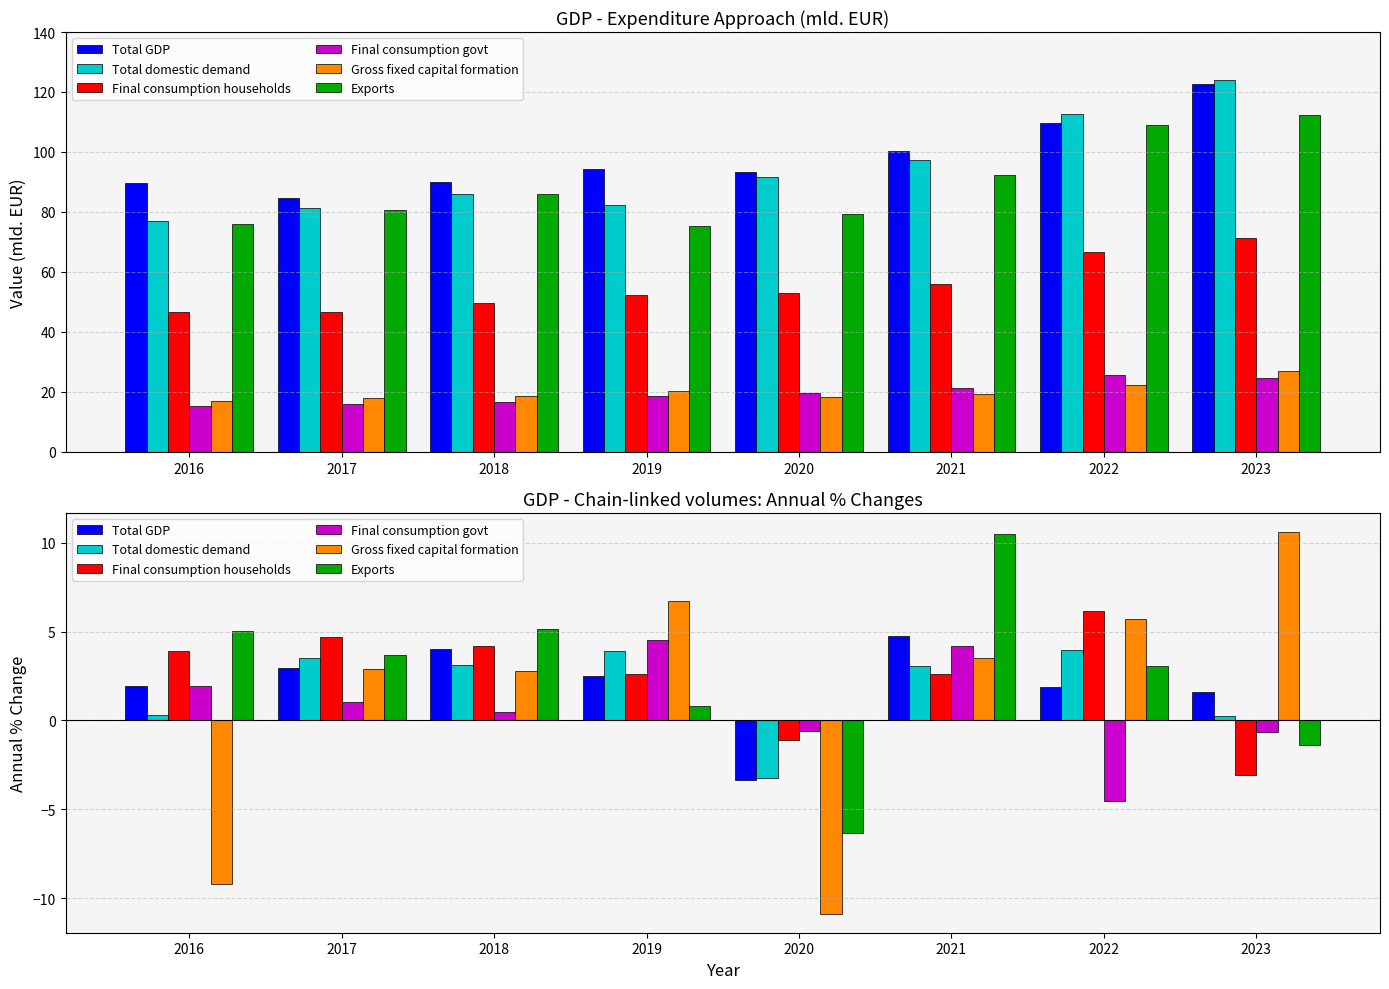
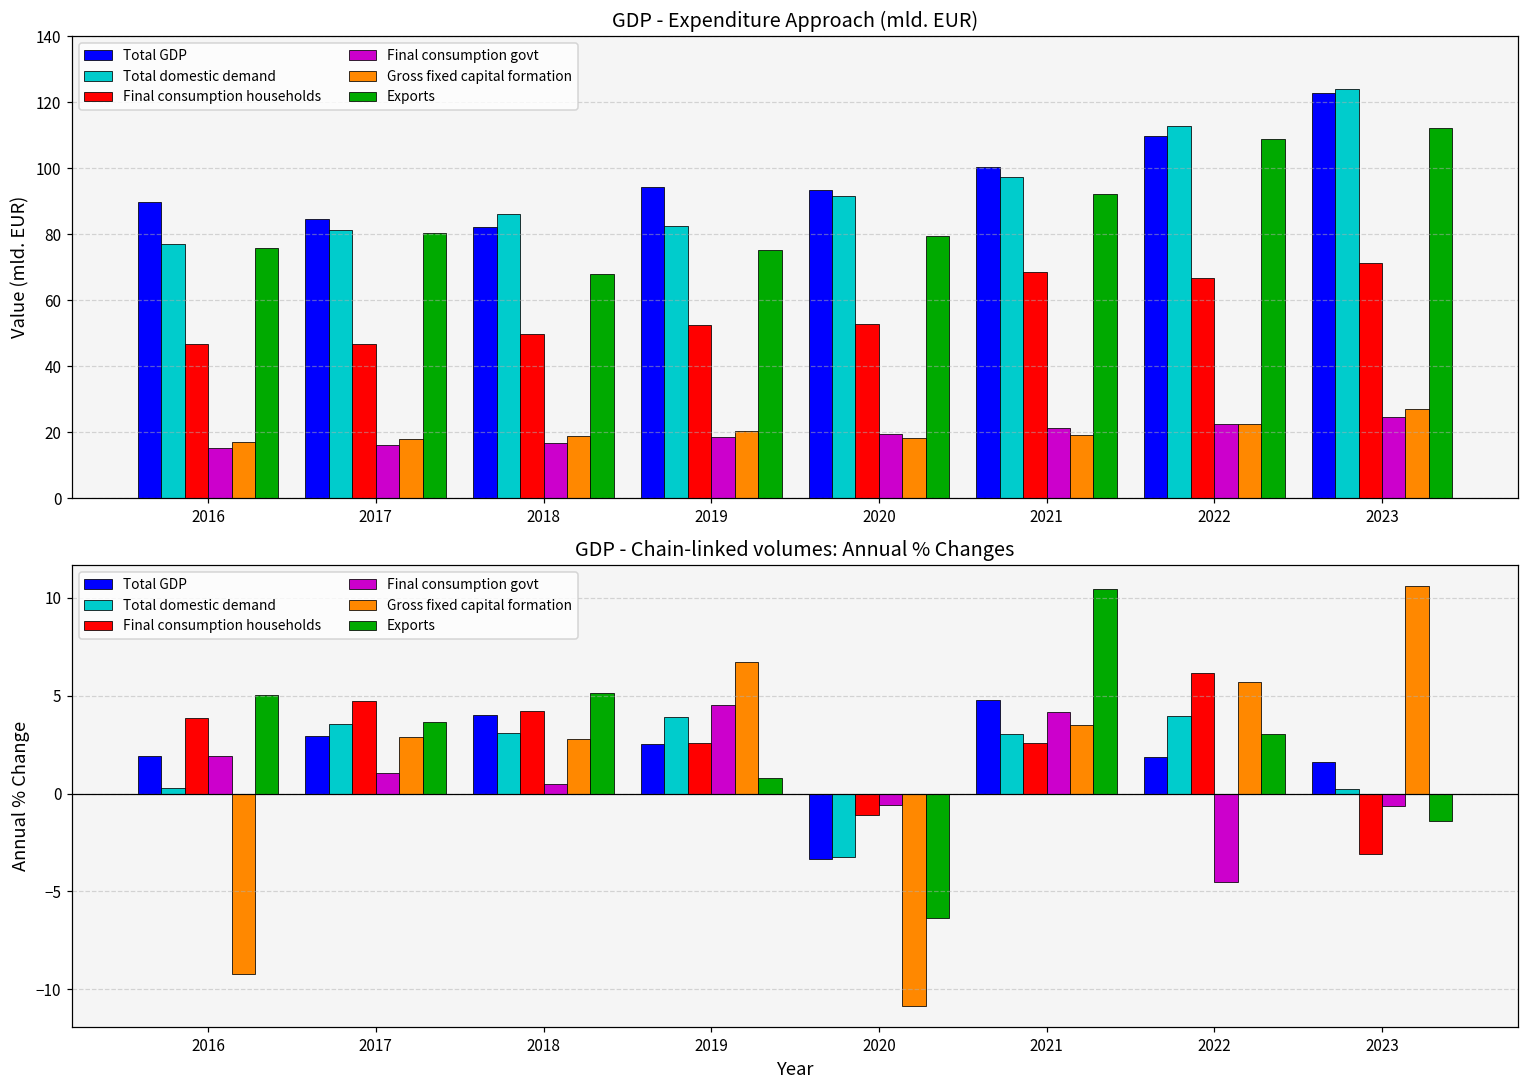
  {
    "GDP - Expenditure Approach (mld. EUR)": {
      "Total GDP": {
        "2016": 90,
        "2017": 85,
-       "2018": 90,
+       "2018": 82,
        "2019": 94,
        "2020": 93,
        "2021": 100,
        "2022": 110,
        "2023": 123
      },
      "Total domestic demand": {
        "2016": 77,
        "2017": 81,
        "2018": 86,
        "2019": 82,
        "2020": 92,
        "2021": 97,
        "2022": 113,
        "2023": 124
      },
      "Final consumption households": {
        "2016": 47,
        "2017": 47,
        "2018": 50,
        "2019": 52,
        "2020": 53,
-       "2021": 56,
+       "2021": 69,
        "2022": 67,
        "2023": 71
      },
      "Final consumption govt": {
        "2016": 15,
        "2017": 16,
        "2018": 17,
        "2019": 18,
        "2020": 20,
        "2021": 21,
-       "2022": 26,
+       "2022": 23,
        "2023": 25
      },
      "Gross fixed capital formation": {
        "2016": 17,
        "2017": 18,
        "2018": 19,
        "2019": 20,
        "2020": 18,
        "2021": 19,
        "2022": 22,
        "2023": 27
      },
      "Exports": {
        "2016": 76,
        "2017": 80,
-       "2018": 86,
+       "2018": 68,
        "2019": 75,
        "2020": 79,
        "2021": 92,
        "2022": 109,
        "2023": 112
      }
    },
    "GDP - Chain-linked volumes: Annual % Changes": {
      "Total GDP": {
        "2016": 1.9,
        "2017": 2.9,
        "2018": 4.0,
        "2019": 2.5,
        "2020": -3.3,
        "2021": 4.8,
        "2022": 1.9,
        "2023": 1.6
      },
      "Total domestic demand": {
        "2016": 0.3,
        "2017": 3.5,
        "2018": 3.1,
        "2019": 3.9,
        "2020": -3.2,
        "2021": 3.1,
        "2022": 4.0,
        "2023": 0.2
      },
      "Final consumption households": {
        "2016": 3.9,
        "2017": 4.7,
        "2018": 4.2,
        "2019": 2.6,
        "2020": -1.1,
        "2021": 2.6,
        "2022": 6.2,
        "2023": -3.1
      },
      "Final consumption govt": {
        "2016": 1.9,
        "2017": 1.1,
        "2018": 0.5,
        "2019": 4.5,
        "2020": -0.6,
        "2021": 4.2,
        "2022": -4.5,
        "2023": -0.6
      },
      "Gross fixed capital formation": {
        "2016": -9.2,
        "2017": 2.9,
        "2018": 2.8,
        "2019": 6.7,
        "2020": -10.9,
        "2021": 3.5,
        "2022": 5.7,
        "2023": 10.6
      },
      "Exports": {
        "2016": 5.0,
        "2017": 3.7,
        "2018": 5.1,
        "2019": 0.8,
        "2020": -6.3,
        "2021": 10.5,
        "2022": 3.0,
        "2023": -1.4
      }
    }
  }
